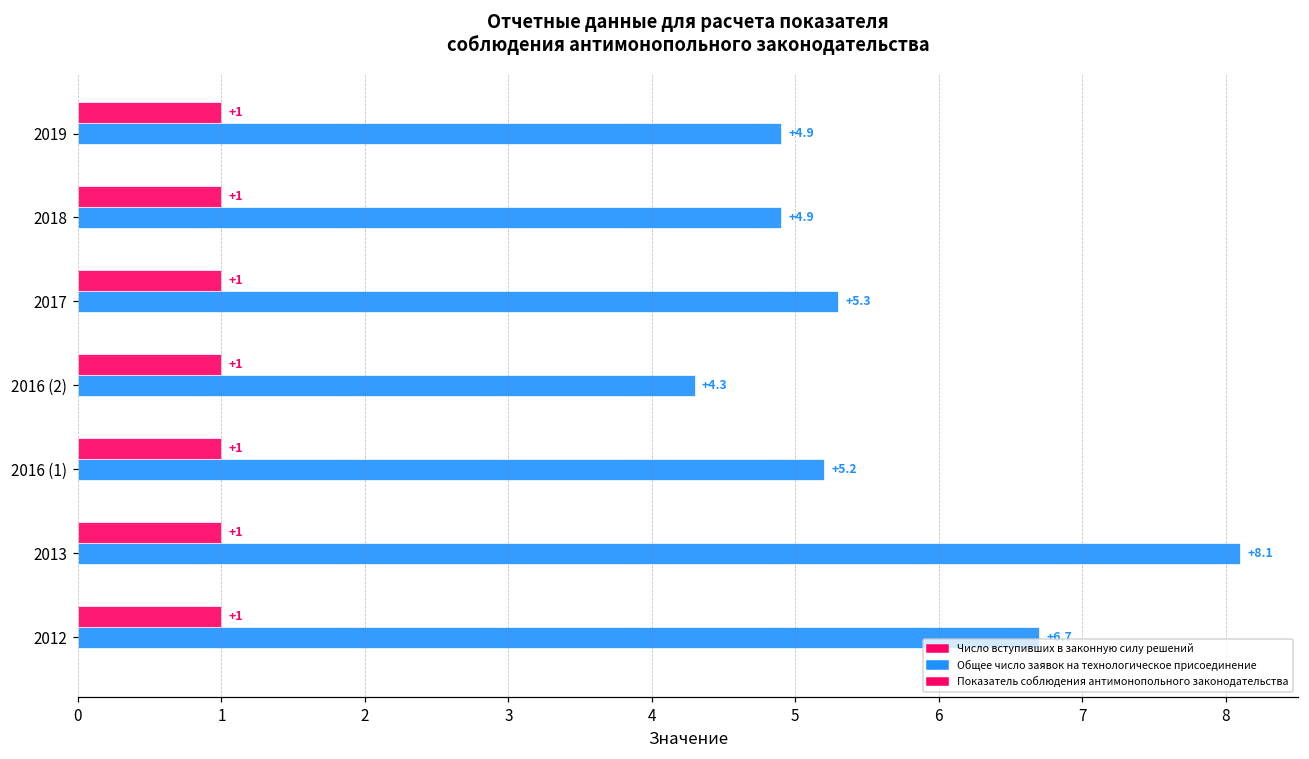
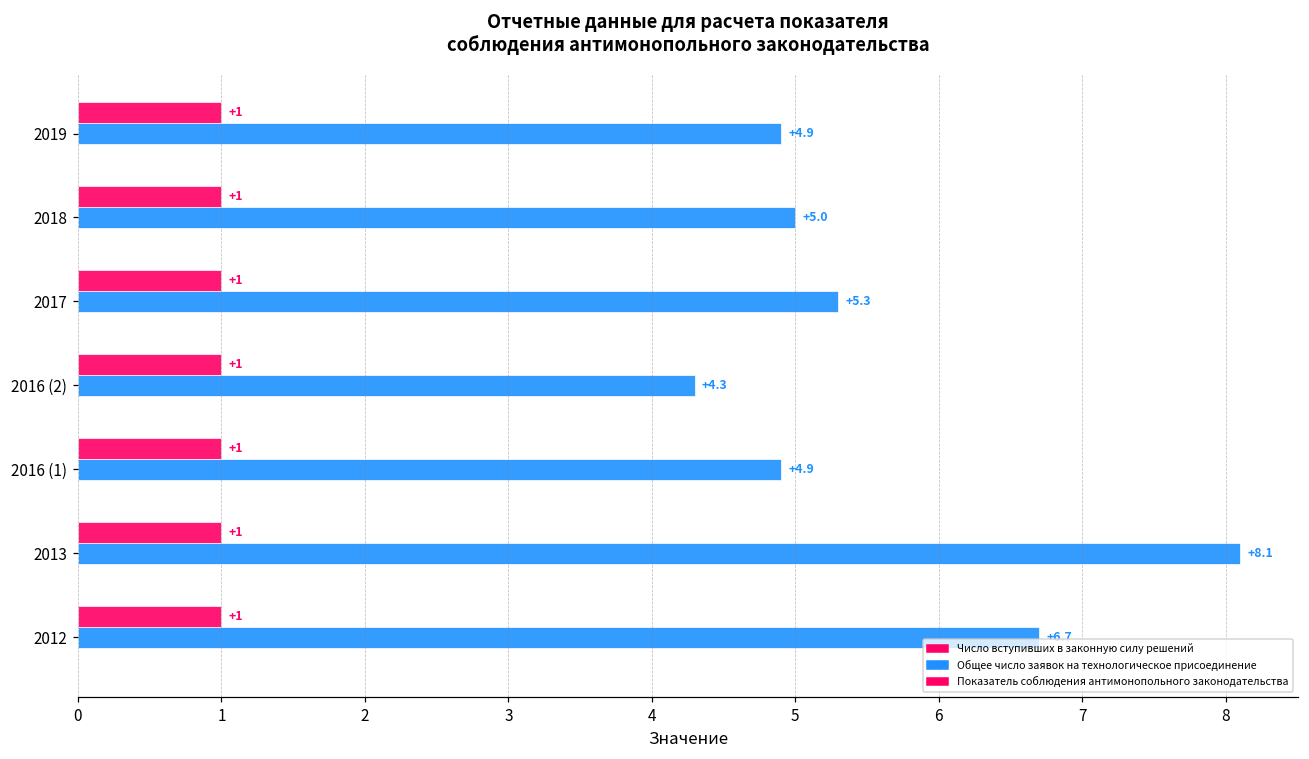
  {
    "Общее число заявок на технологическое присоединение": {
      "2019": "+4.9",
-     "2018": "+4.9",
+     "2018": "+5.0",
      "2017": "+5.3",
      "2016 (2)": "+4.3",
-     "2016 (1)": "+5.2",
+     "2016 (1)": "+4.9",
      "2013": "+8.1"
    }
  }
